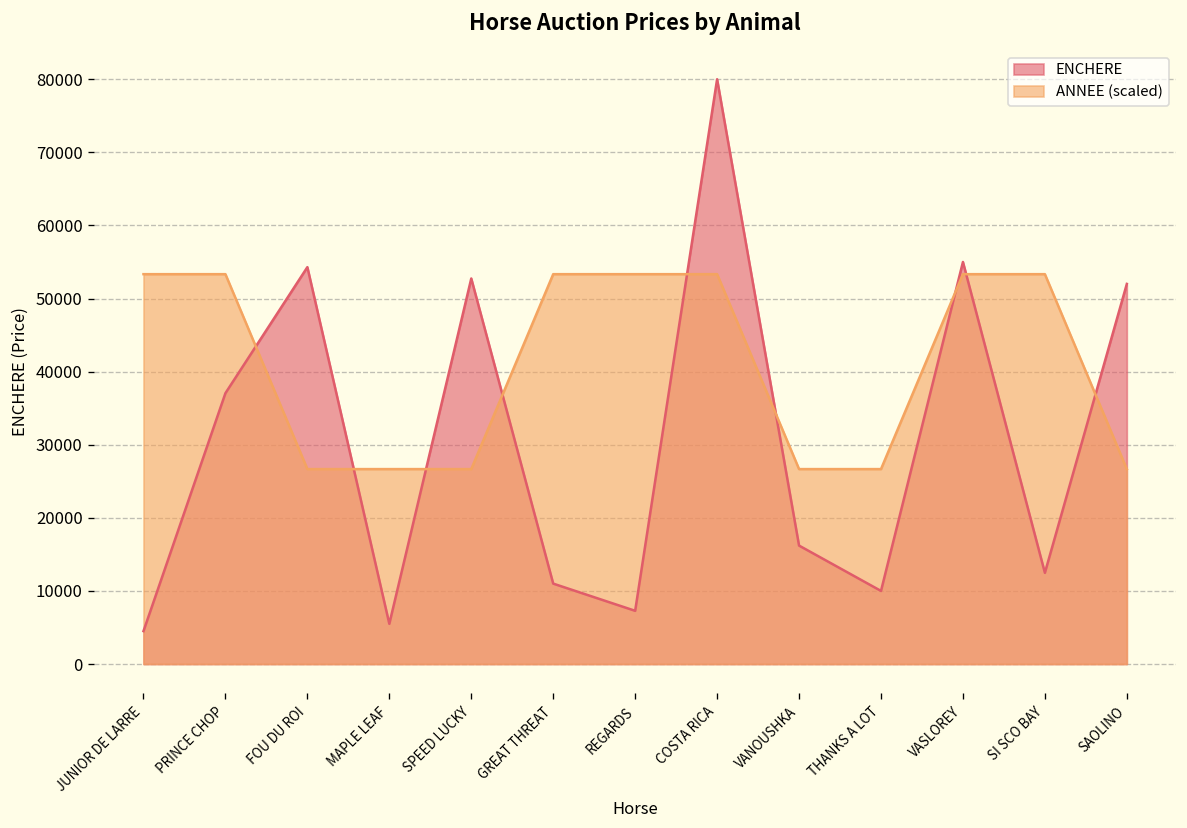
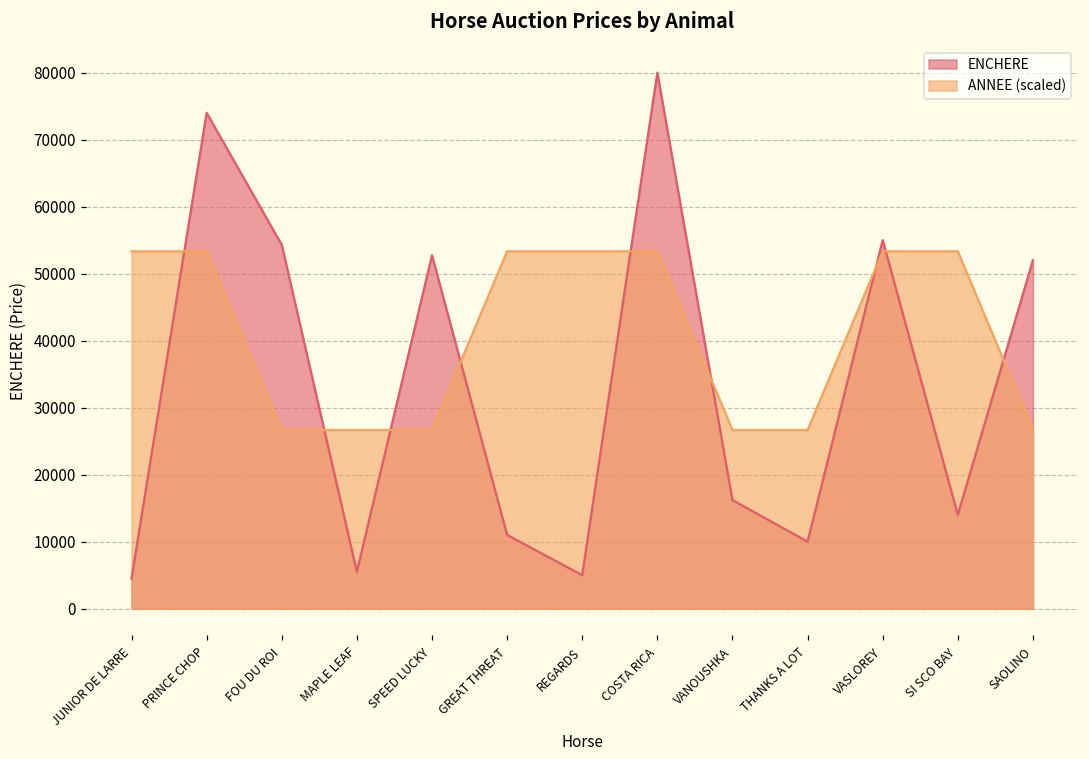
  {
    "ENCHERE": {
      "JUNIOR DE LARRE": 5000,
-     "PRINCE CHOP": 37000,
+     "PRINCE CHOP": 74000,
      "FOU DU ROI": 54000,
      "MAPLE LEAF": 6000,
      "SPEED LUCKY": 53000,
      "GREAT THREAT": 11000,
-     "REGARDS": 7000,
+     "REGARDS": 5000,
      "COSTA RICA": 80000,
      "VANOUSHKA": 16000,
      "THANKS A LOT": 10000,
      "VASLOREY": 55000,
-     "SI SCO BAY": 12000,
+     "SI SCO BAY": 14000,
      "SAOLINO": 52000
    },
    "ANNEE (scaled)": {
      "JUNIOR DE LARRE": 53000,
      "PRINCE CHOP": 53000,
      "FOU DU ROI": 27000,
      "MAPLE LEAF": 27000,
      "SPEED LUCKY": 27000,
      "GREAT THREAT": 53000,
      "REGARDS": 53000,
      "COSTA RICA": 53000,
      "VANOUSHKA": 27000,
      "THANKS A LOT": 27000,
      "VASLOREY": 53000,
      "SI SCO BAY": 53000,
      "SAOLINO": 27000
    }
  }
